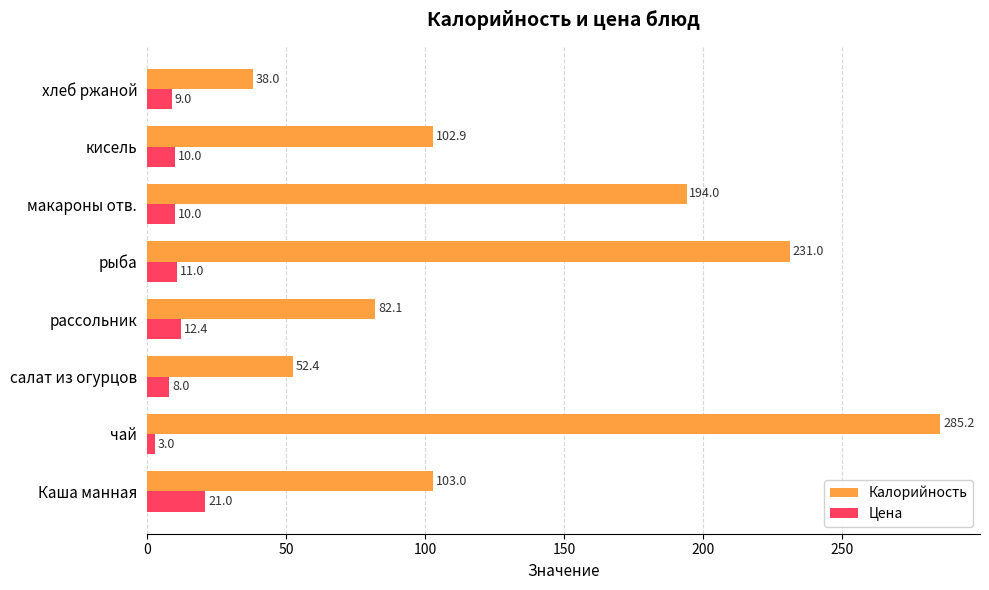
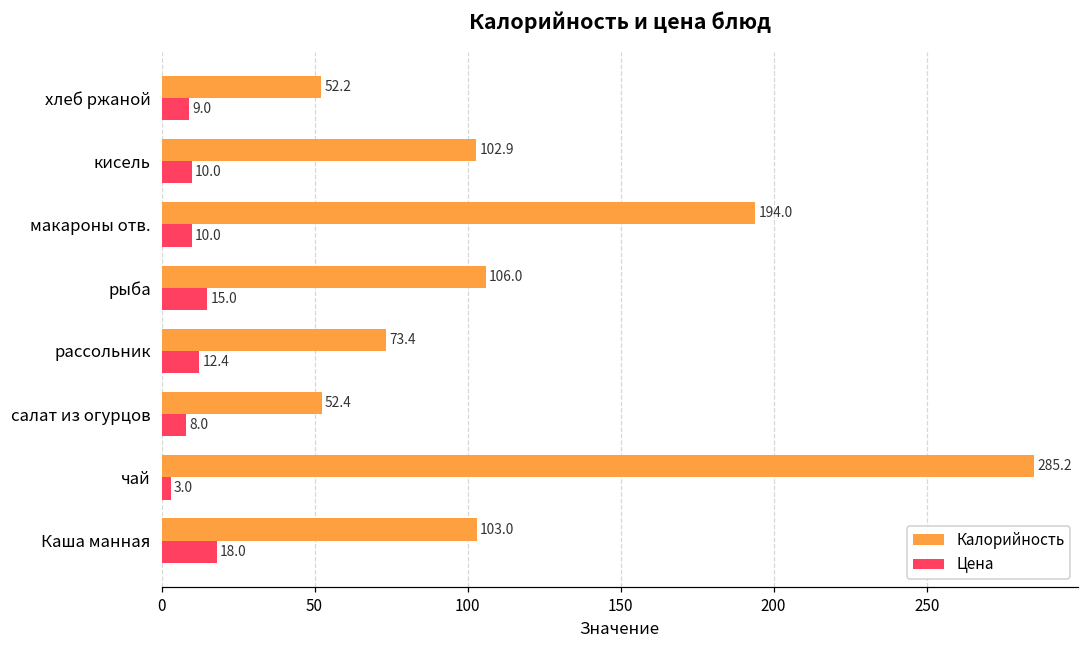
  {
    "Калорийность": {
-     "хлеб ржаной": 38.0,
+     "хлеб ржаной": 52.2,
      "кисель": 102.9,
      "макароны отв.": 194.0,
-     "рыба": 231.0,
-     "рассольник": 82.1,
+     "рыба": 106.0,
+     "рассольник": 73.4,
      "салат из огурцов": 52.4,
      "чай": 285.2,
      "Каша манная": 103.0
    },
    "Цена": {
      "хлеб ржаной": 9.0,
      "кисель": 10.0,
      "макароны отв.": 10.0,
-     "рыба": 11.0,
+     "рыба": 15.0,
      "рассольник": 12.4,
      "салат из огурцов": 8.0,
      "чай": 3.0,
-     "Каша манная": 21.0
+     "Каша манная": 18.0
    }
  }
